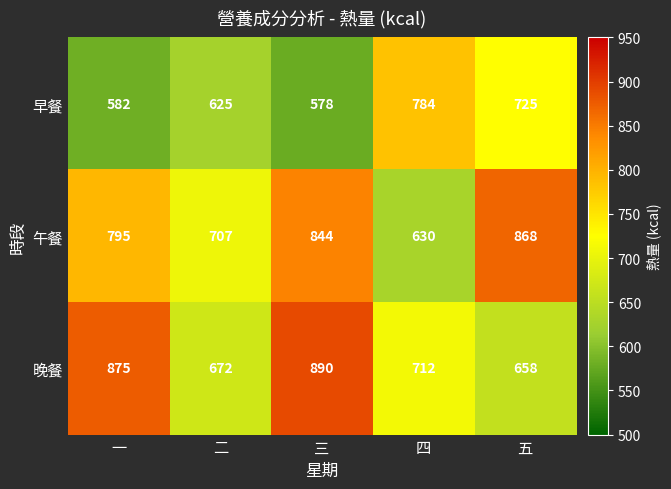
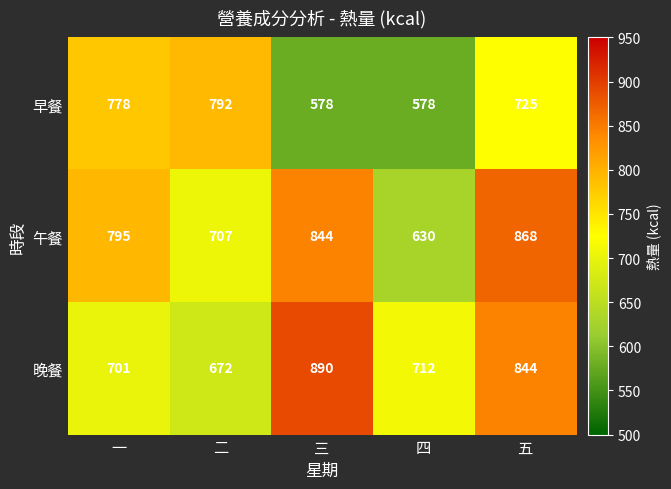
  {
    "早餐": {
-     "一": 582,
-     "二": 625,
+     "一": 778,
+     "二": 792,
      "三": 578,
-     "四": 784,
+     "四": 578,
      "五": 725
    },
    "午餐": {
      "一": 795,
      "二": 707,
      "三": 844,
      "四": 630,
      "五": 868
    },
    "晚餐": {
-     "一": 875,
+     "一": 701,
      "二": 672,
      "三": 890,
      "四": 712,
-     "五": 658
+     "五": 844
    }
  }
